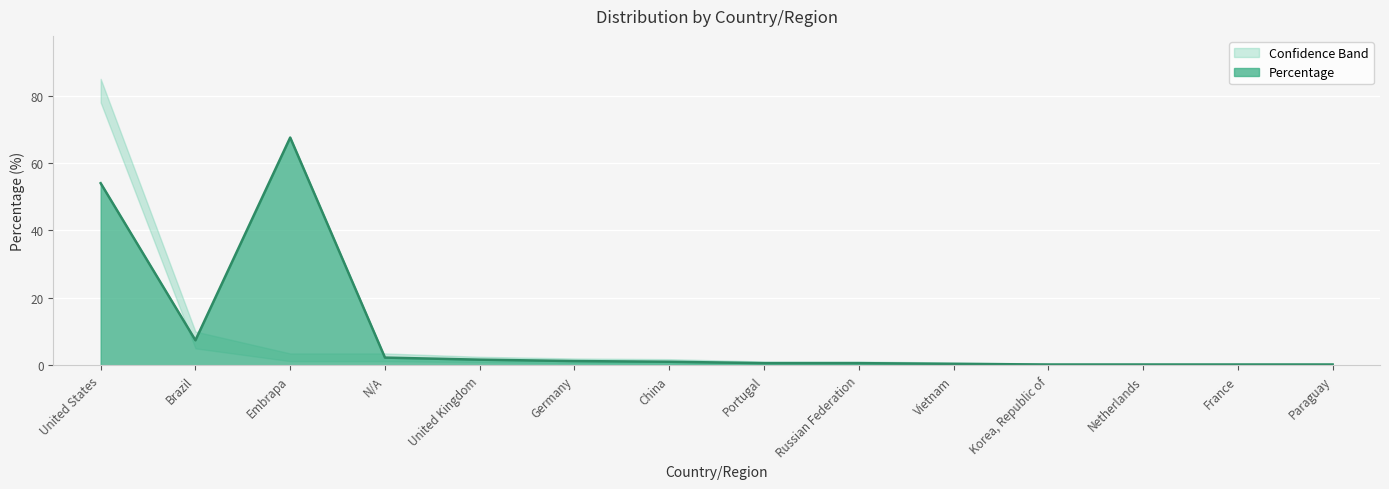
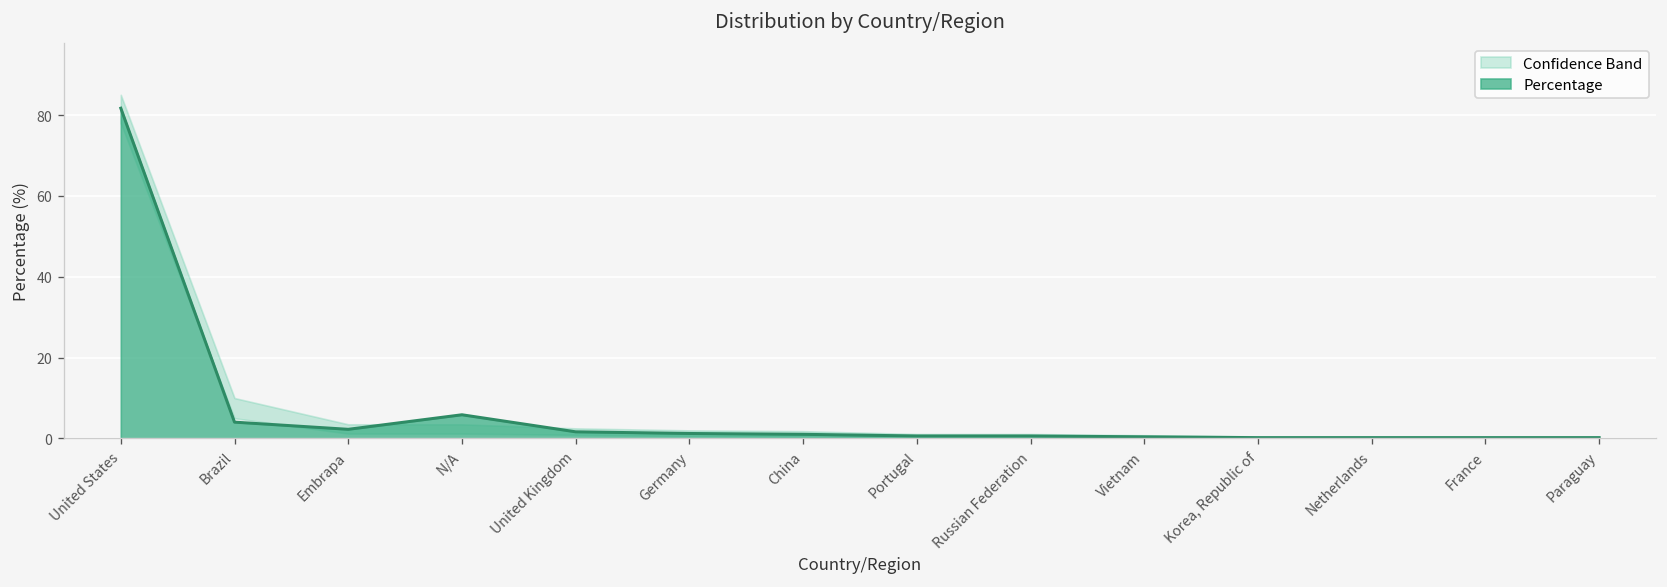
  {
    "Percentage": {
-     "United States": 54,
-     "Brazil": 7,
-     "Embrapa": 68,
-     "N/A": 2,
+     "United States": 82,
+     "Brazil": 4,
+     "Embrapa": 2,
+     "N/A": 6,
      "United Kingdom": 2,
      "Germany": 1,
      "China": 1
    }
  }
